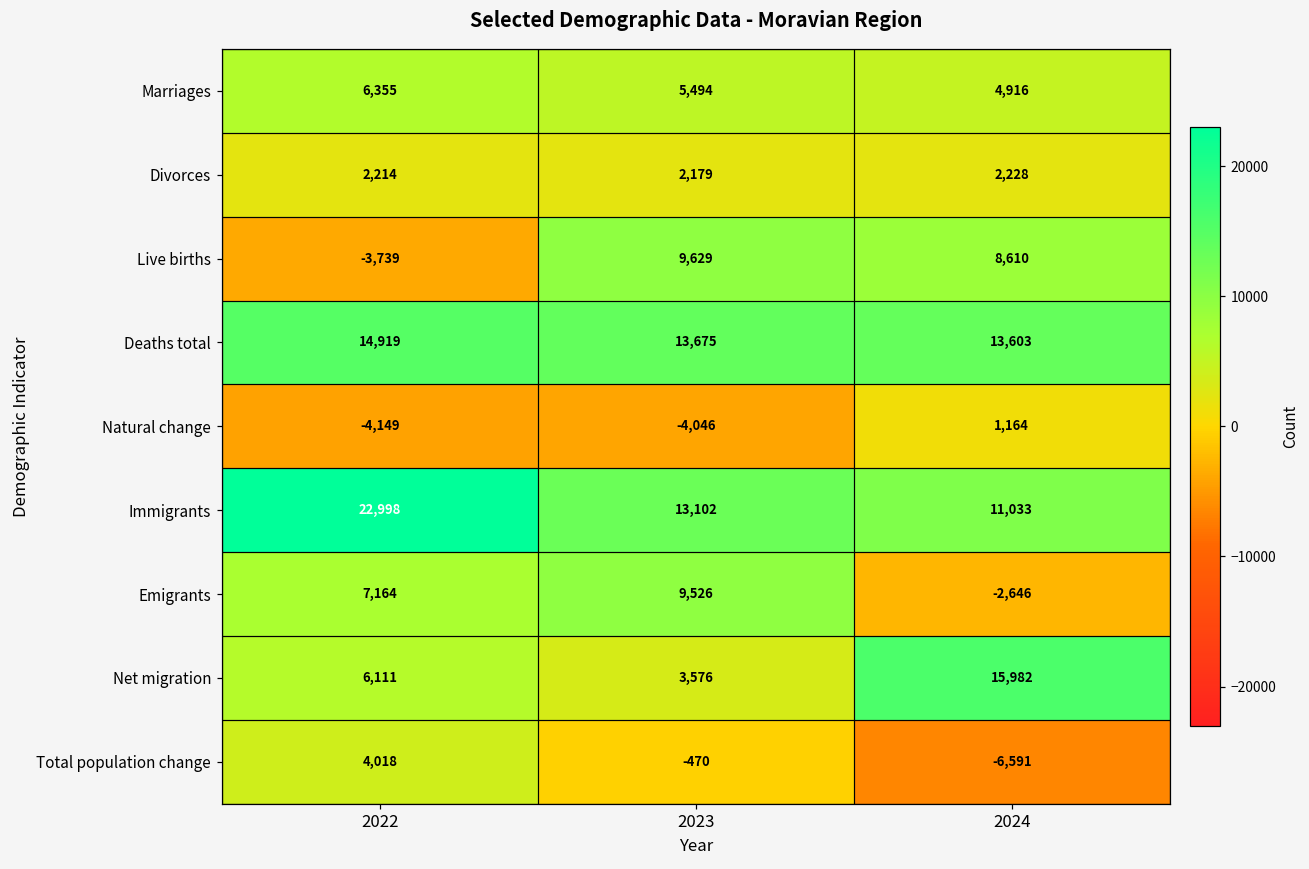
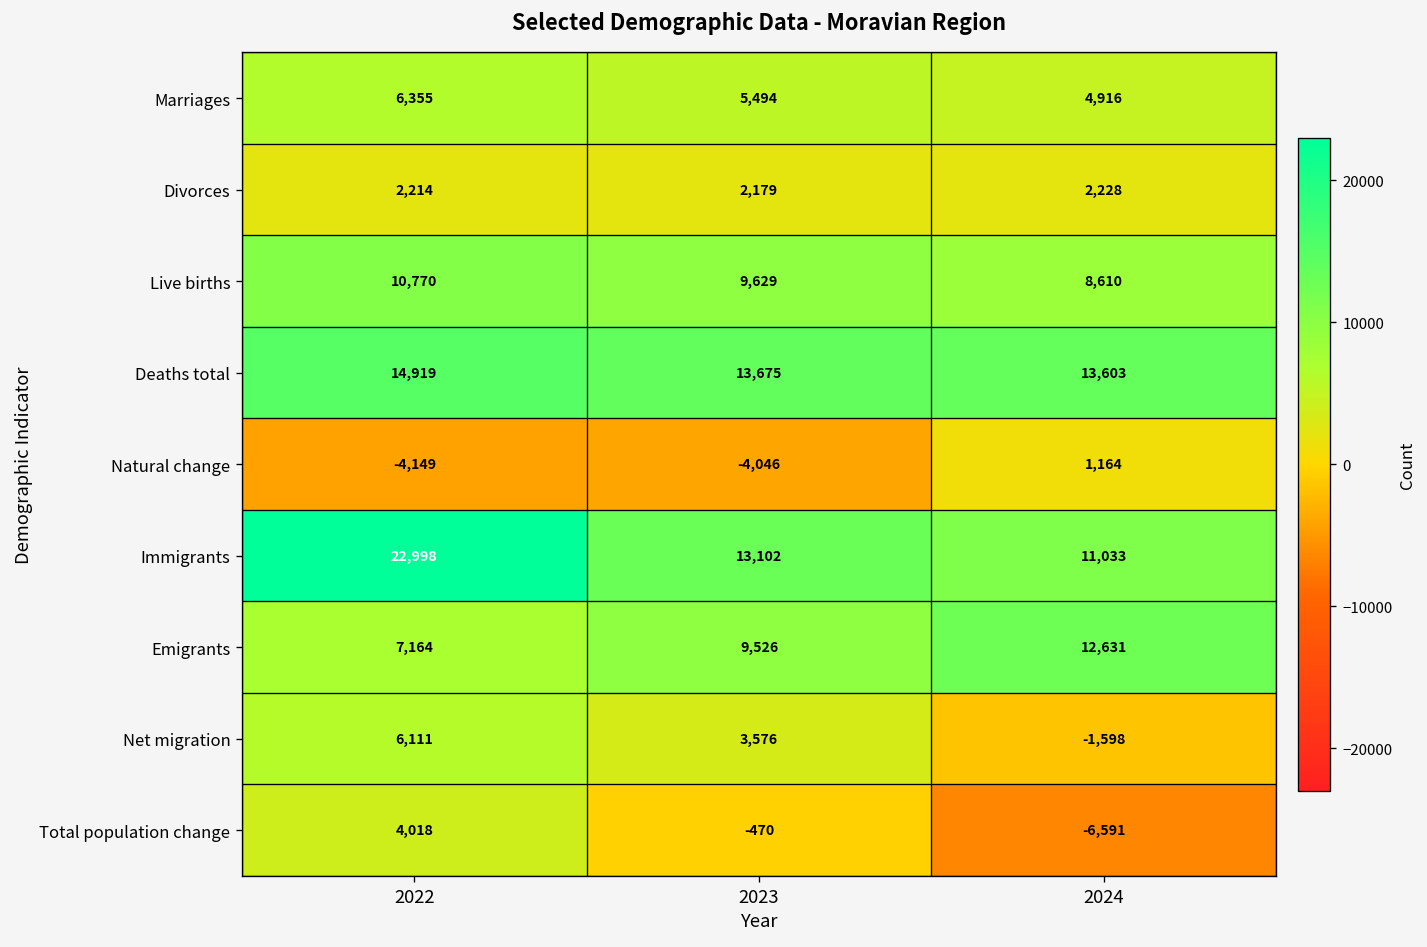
  {
    "Marriages": {
      "2022": "6,355",
      "2023": "5,494",
      "2024": "4,916"
    },
    "Divorces": {
      "2022": "2,214",
      "2023": "2,179",
      "2024": "2,228"
    },
    "Live births": {
-     "2022": "-3,739",
+     "2022": "10,770",
      "2023": "9,629",
      "2024": "8,610"
    },
    "Deaths total": {
      "2022": "14,919",
      "2023": "13,675",
      "2024": "13,603"
    },
    "Natural change": {
      "2022": "-4,149",
      "2023": "-4,046",
      "2024": "1,164"
    },
    "Immigrants": {
      "2022": "22,998",
      "2023": "13,102",
      "2024": "11,033"
    },
    "Emigrants": {
      "2022": "7,164",
      "2023": "9,526",
-     "2024": "-2,646"
+     "2024": "12,631"
    },
    "Net migration": {
      "2022": "6,111",
      "2023": "3,576",
-     "2024": "15,982"
+     "2024": "-1,598"
    },
    "Total population change": {
      "2022": "4,018",
      "2023": "-470",
      "2024": "-6,591"
    }
  }
